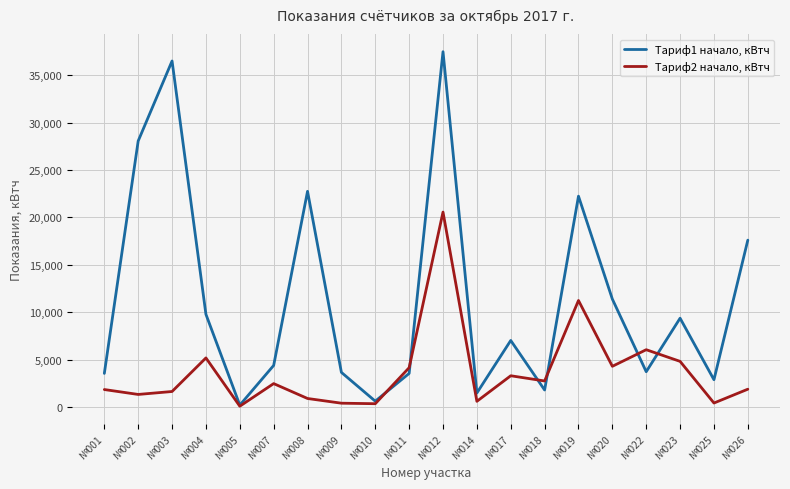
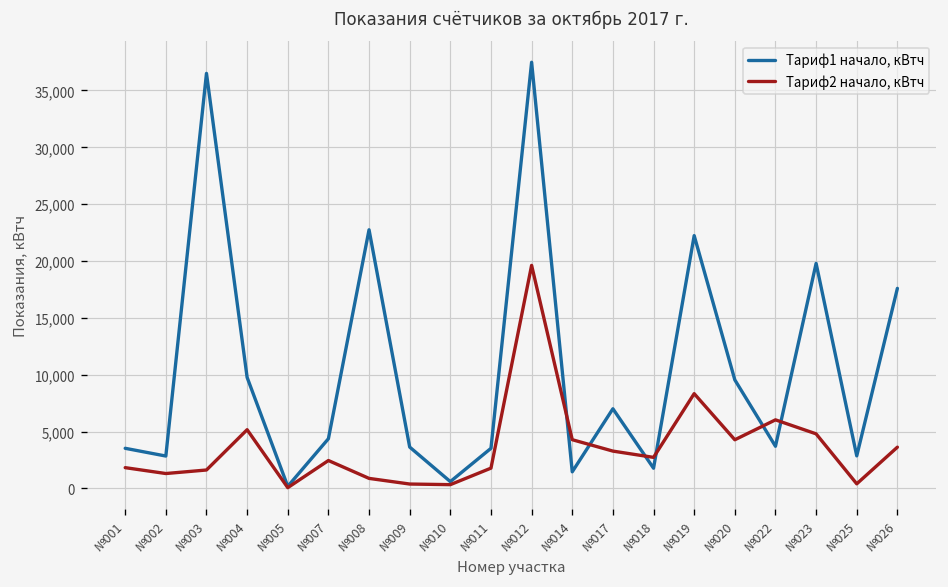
  {
    "Тариф1 начало, кВтч": {
      "№001": "4,000",
-     "№002": "28,000",
+     "№002": "3,000",
      "№003": "37,000",
      "№004": "10,000",
      "№007": "4,000",
      "№008": "23,000",
      "№009": "4,000",
      "№011": "4,000",
      "№012": "37,000",
      "№014": "1,000",
      "№017": "7,000",
      "№018": "2,000",
      "№019": "22,000",
-     "№020": "11,000",
+     "№020": "10,000",
      "№022": "4,000",
-     "№023": "9,000",
+     "№023": "20,000",
      "№025": "3,000",
      "№026": "18,000"
    },
    "Тариф2 начало, кВтч": {
      "№001": "2,000",
      "№002": "1,000",
      "№003": "2,000",
      "№004": "5,000",
      "№007": "2,000",
      "№008": "1,000",
      "№009": "0",
-     "№011": "4,000",
-     "№012": "21,000",
-     "№014": "1,000",
+     "№011": "2,000",
+     "№012": "20,000",
+     "№014": "4,000",
      "№017": "3,000",
      "№018": "3,000",
-     "№019": "11,000",
+     "№019": "8,000",
      "№020": "4,000",
      "№022": "6,000",
      "№023": "5,000",
      "№025": "0",
-     "№026": "2,000"
+     "№026": "4,000"
    }
  }
